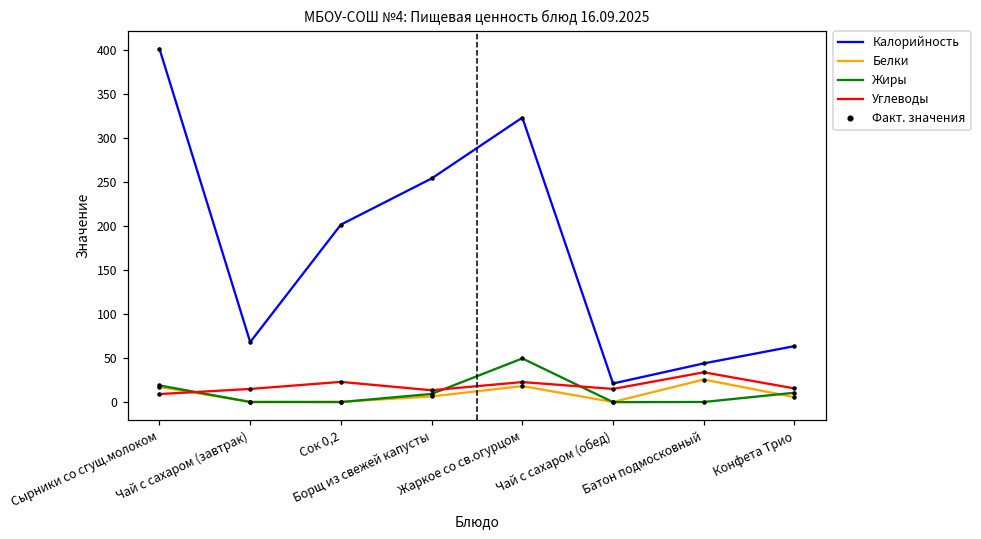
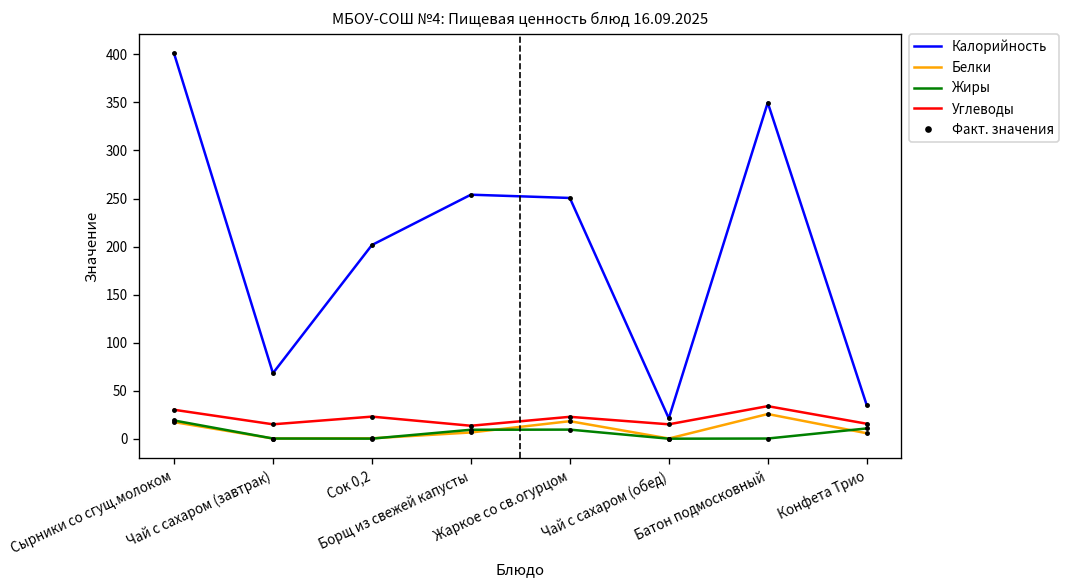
  {
    "Калорийность": {
      "Сырники со сгущ.молоком": 400,
      "Чай с сахаром (завтрак)": 70,
      "Сок 0,2": 200,
      "Борщ из свежей капусты": 250,
-     "Жаркое со св.огурцом": 320,
+     "Жаркое со св.огурцом": 250,
      "Чай с сахаром (обед)": 20,
-     "Батон подмосковный": 40,
-     "Конфета Трио": 60
+     "Батон подмосковный": 350,
+     "Конфета Трио": 40
    },
    "Белки": {
      "Жаркое со св.огурцом": 20,
      "Батон подмосковный": 30,
      "Конфета Трио": 10
    },
    "Жиры": {
-     "Жаркое со св.огурцом": 50,
+     "Жаркое со св.огурцом": 10,
      "Батон подмосковный": 0,
      "Конфета Трио": 10
    },
    "Углеводы": {
-     "Сырники со сгущ.молоком": 10,
+     "Сырники со сгущ.молоком": 30,
      "Чай с сахаром (завтрак)": 20,
      "Сок 0,2": 20,
      "Борщ из свежей капусты": 10,
      "Жаркое со св.огурцом": 20,
      "Чай с сахаром (обед)": 20,
      "Батон подмосковный": 30,
      "Конфета Трио": 20
    }
  }
